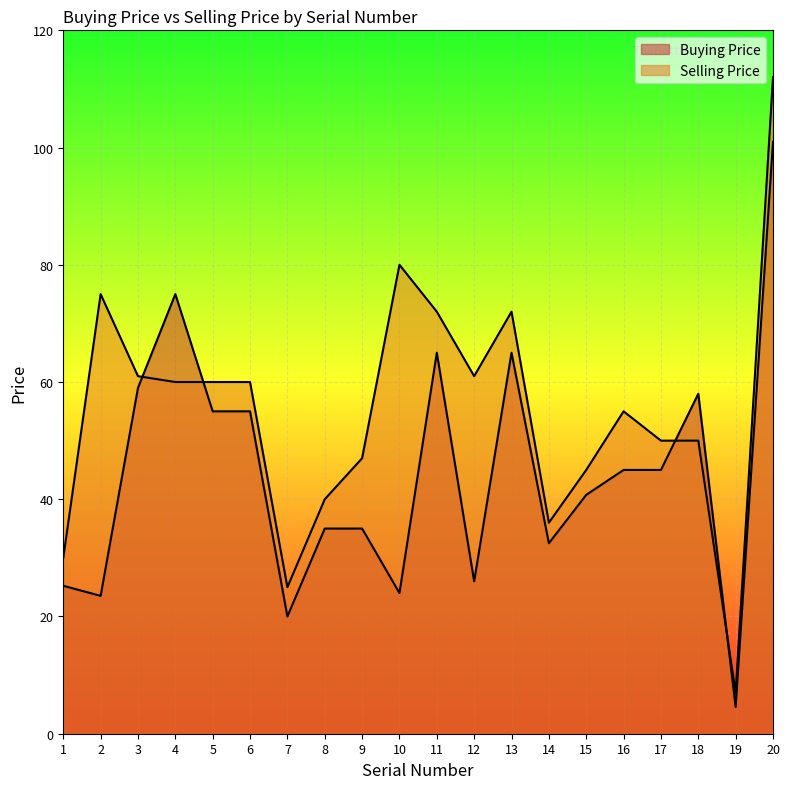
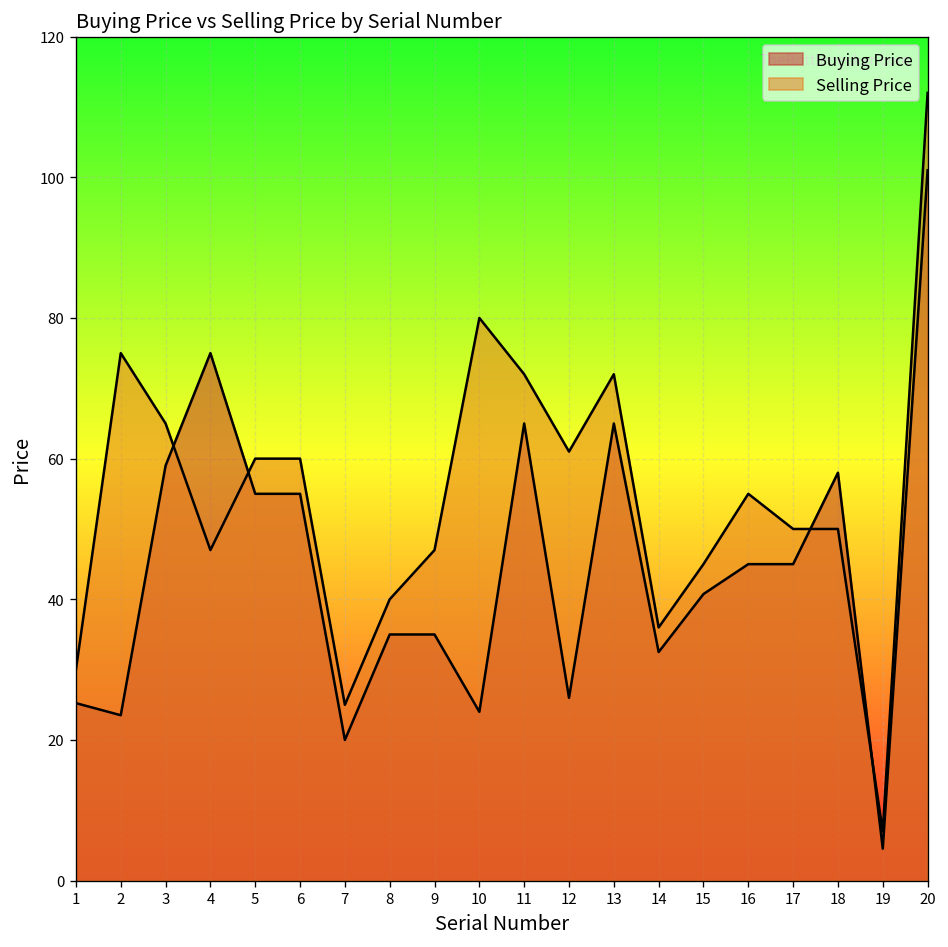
  {
    "Buying Price": {
      "1": 25,
      "2": 24,
      "3": 59,
      "4": 75,
      "5": 55,
      "6": 55,
      "7": 20,
      "8": 35,
      "9": 35,
      "10": 24,
      "11": 65,
      "12": 26,
      "13": 65,
      "14": 33,
      "15": 41,
      "16": 45,
      "17": 45,
      "18": 58,
      "19": 5,
      "20": 101
    },
    "Selling Price": {
      "1": 30,
      "2": 75,
-     "3": 61,
-     "4": 60,
+     "3": 65,
+     "4": 47,
      "5": 60,
      "6": 60,
      "7": 25,
      "8": 40,
      "9": 47,
      "10": 80,
      "11": 72,
      "12": 61,
      "13": 72,
      "14": 36,
      "15": 45,
      "16": 55,
      "17": 50,
      "18": 50,
      "19": 7,
      "20": 112
    }
  }
